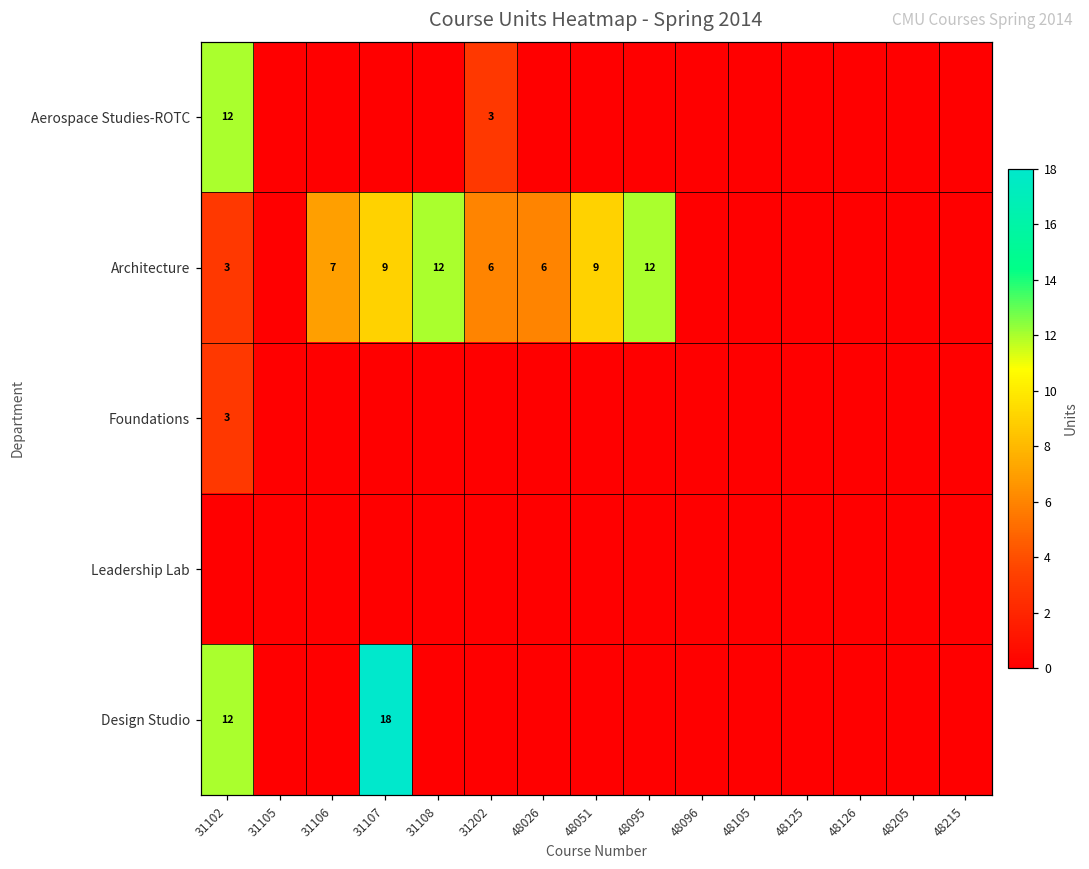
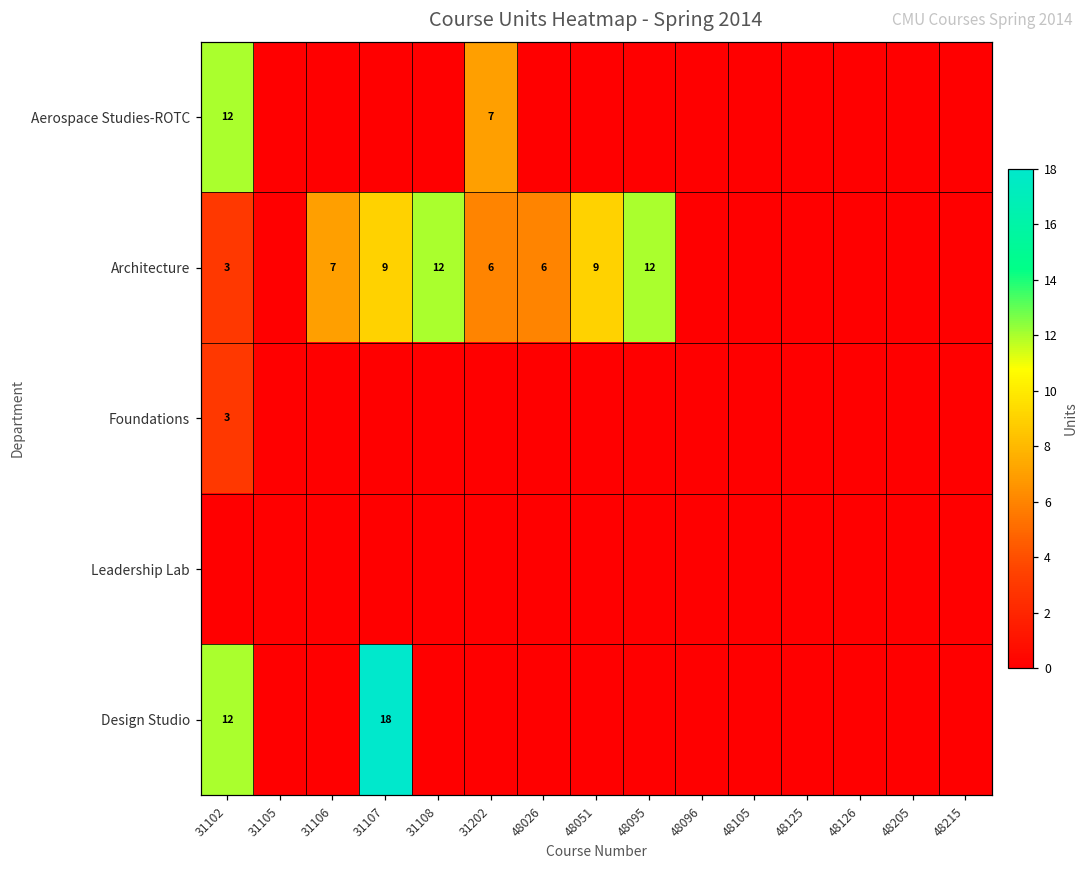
  {
    "Aerospace Studies-ROTC": {
      "31102": 12,
-     "31202": 3
+     "31202": 7
    },
    "Architecture": {
      "31102": 3,
      "31106": 7,
      "31107": 9,
      "31108": 12,
      "31202": 6,
      "48026": 6,
      "48051": 9,
      "48095": 12
    },
    "Foundations": {
      "31102": 3
    },
    "Design Studio": {
      "31102": 12,
      "31107": 18
    }
  }
